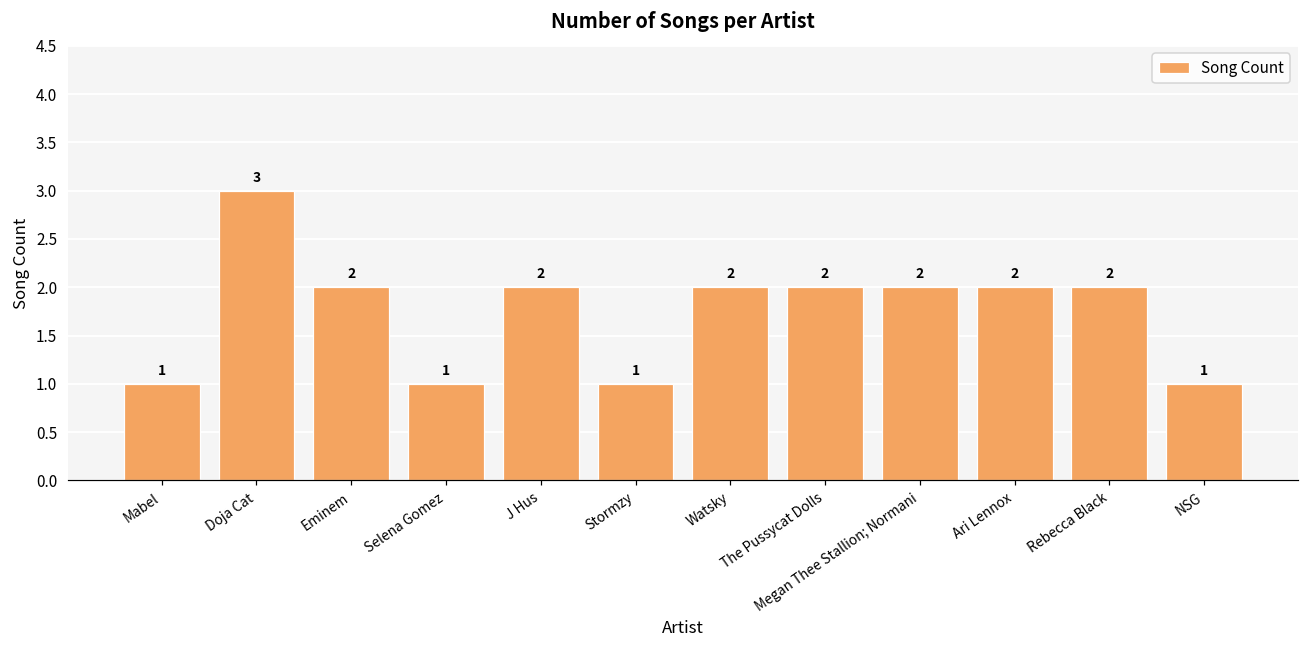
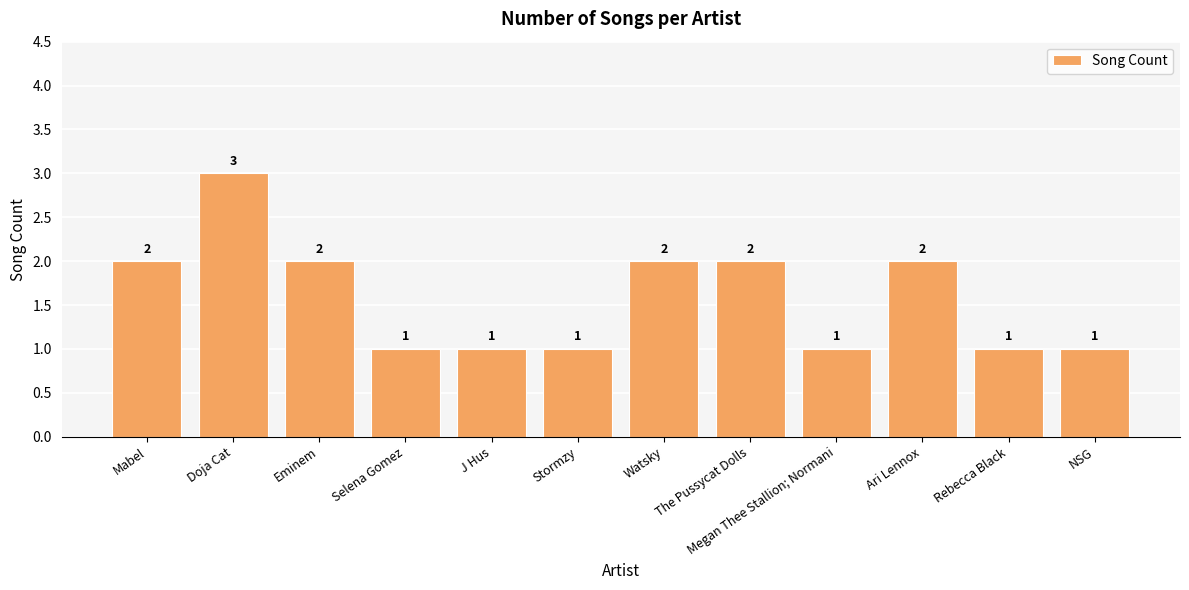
  {
-   "Mabel": 1,
+   "Mabel": 2,
    "Doja Cat": 3,
    "Eminem": 2,
    "Selena Gomez": 1,
-   "J Hus": 2,
+   "J Hus": 1,
    "Stormzy": 1,
    "Watsky": 2,
    "The Pussycat Dolls": 2,
-   "Megan Thee Stallion; Normani": 2,
+   "Megan Thee Stallion; Normani": 1,
    "Ari Lennox": 2,
-   "Rebecca Black": 2,
+   "Rebecca Black": 1,
    "NSG": 1
  }
